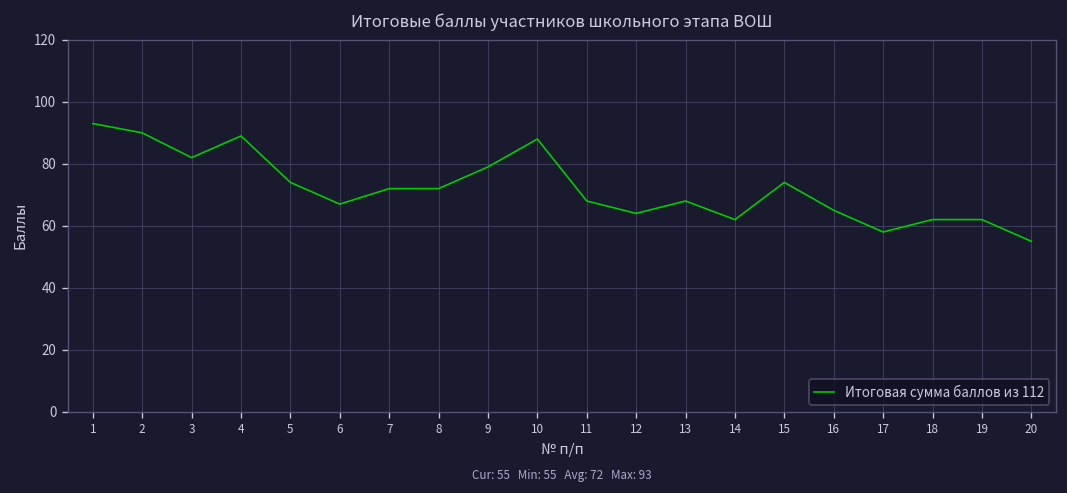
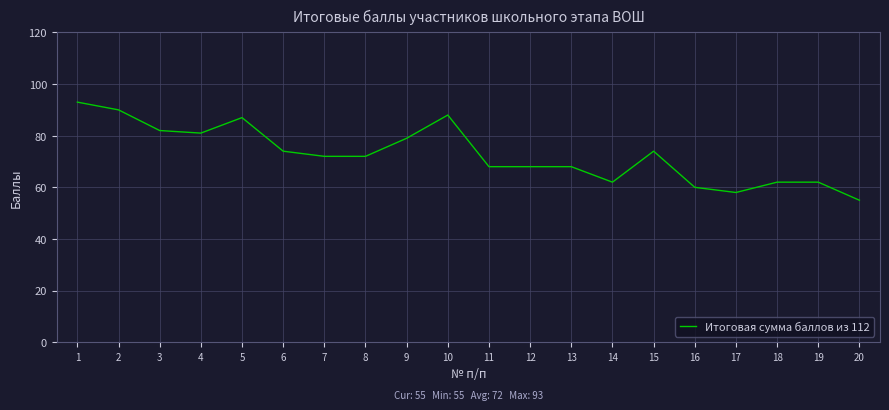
  {
    "1": 93,
    "2": 90,
    "3": 82,
-   "4": 89,
-   "5": 74,
-   "6": 67,
+   "4": 81,
+   "5": 87,
+   "6": 74,
    "7": 72,
    "8": 72,
    "9": 79,
    "10": 88,
    "11": 68,
-   "12": 64,
+   "12": 68,
    "13": 68,
    "14": 62,
    "15": 74,
-   "16": 65,
+   "16": 60,
    "17": 58,
    "18": 62,
    "19": 62,
    "20": 55
  }
